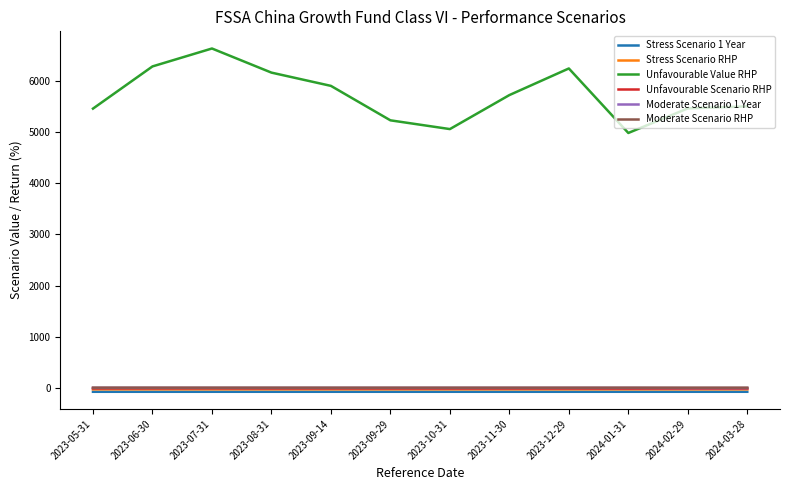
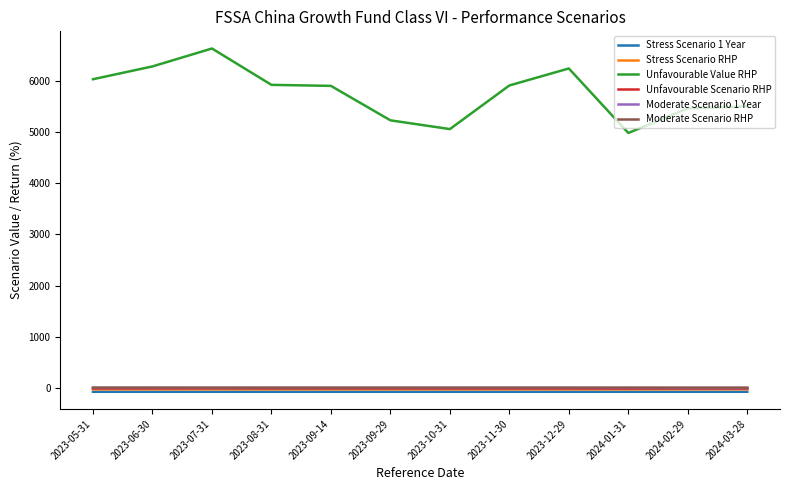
  {
    "Unfavourable Value RHP": {
-     "2023-05-31": 5500,
+     "2023-05-31": 6000,
      "2023-06-30": 6300,
      "2023-07-31": 6600,
-     "2023-08-31": 6200,
+     "2023-08-31": 5900,
      "2023-09-14": 5900,
      "2023-09-29": 5200,
      "2023-10-31": 5100,
-     "2023-11-30": 5700,
+     "2023-11-30": 5900,
      "2023-12-29": 6200,
      "2024-01-31": 5000
    }
  }
